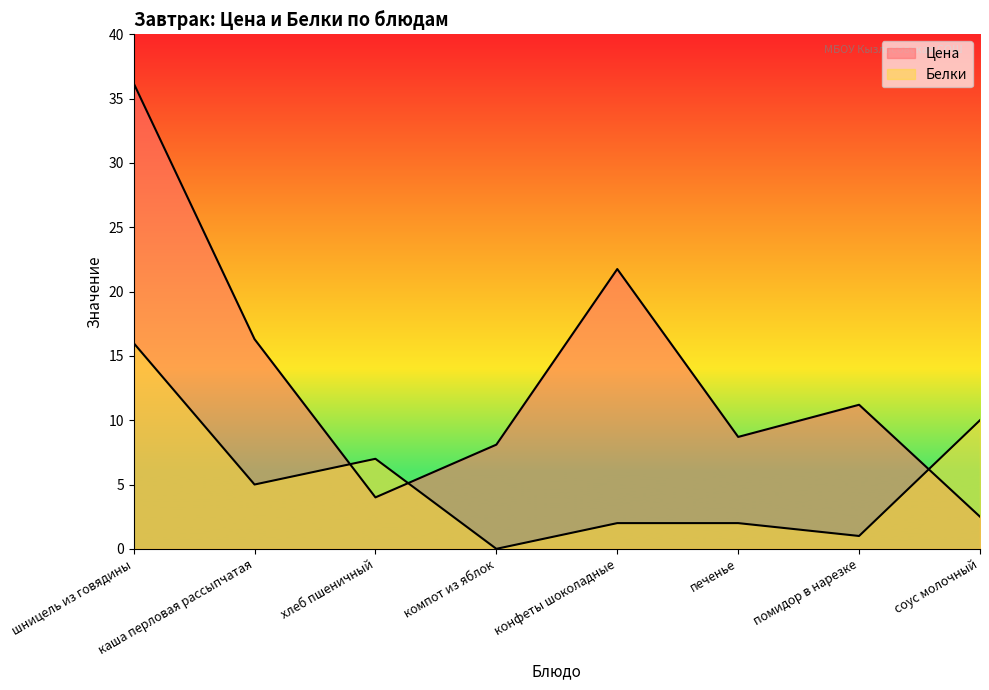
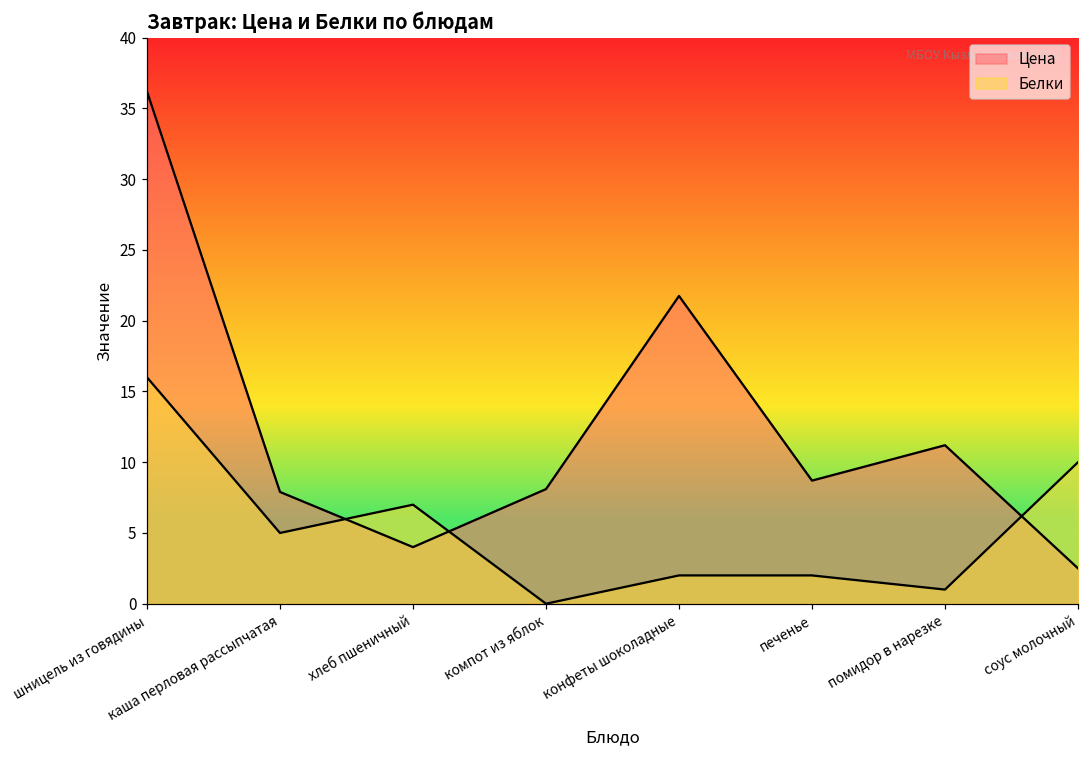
  {
    "Цена": {
      "шницель из говядины": 36.2,
-     "каша перловая рассыпчатая": 16.3,
+     "каша перловая рассыпчатая": 7.9,
      "хлеб пшеничный": 4.0,
      "компот из яблок": 8.1,
      "конфеты шоколадные": 21.8,
      "печенье": 8.7,
      "помидор в нарезке": 11.2,
      "соус молочный": 2.5
    },
    "Белки": {
      "шницель из говядины": 16.0,
      "каша перловая рассыпчатая": 5.0,
      "хлеб пшеничный": 7.0,
      "компот из яблок": 0.0,
      "конфеты шоколадные": 2.0,
      "печенье": 2.0,
      "помидор в нарезке": 1.0,
      "соус молочный": 10.0
    }
  }
